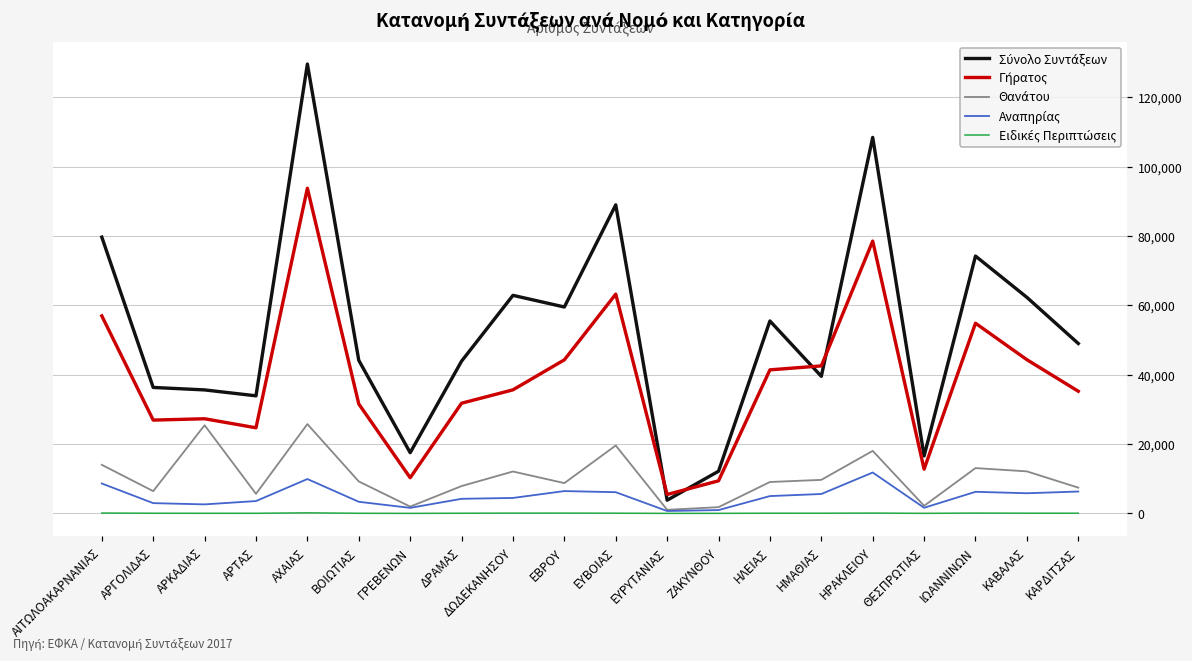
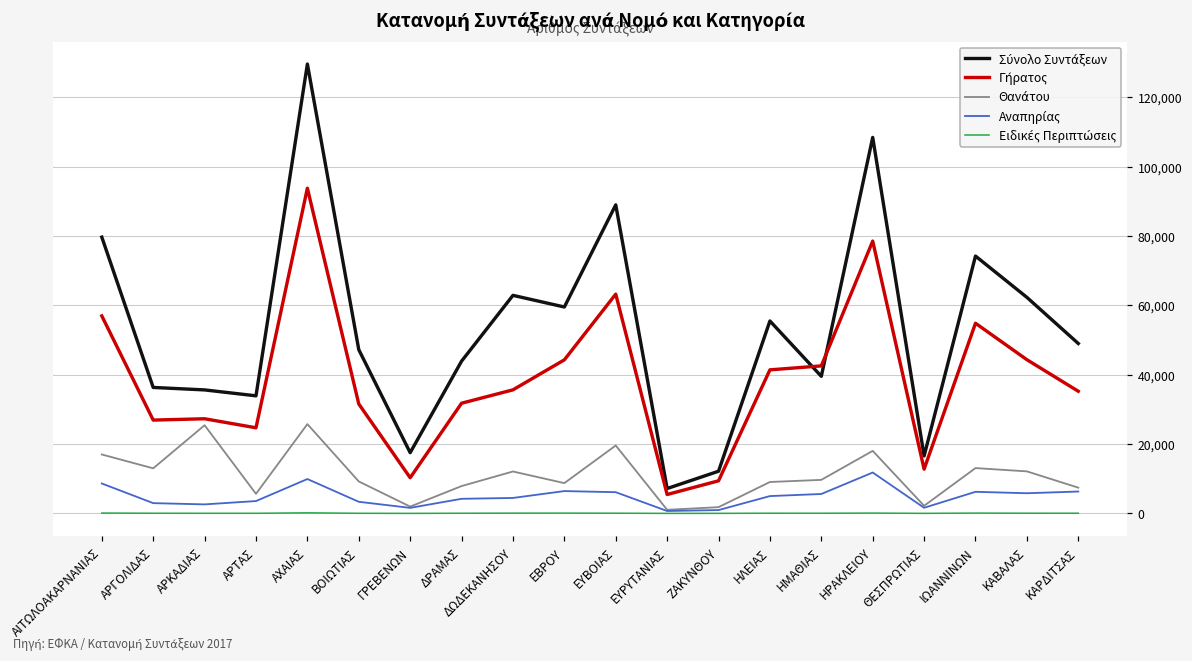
  {
    "Σύνολο Συντάξεων": {
      "ΑΙΤΩΛΟΑΚΑΡΝΑΝΙΑΣ": "80,000",
      "ΑΡΓΟΛΙΔΑΣ": "36,000",
      "ΑΡΚΑΔΙΑΣ": "36,000",
      "ΑΡΤΑΣ": "34,000",
      "ΑΧΑΙΑΣ": "130,000",
-     "ΒΟΙΩΤΙΑΣ": "44,000",
+     "ΒΟΙΩΤΙΑΣ": "47,000",
      "ΓΡΕΒΕΝΩΝ": "18,000",
      "ΔΡΑΜΑΣ": "44,000",
      "ΔΩΔΕΚΑΝΗΣΟΥ": "63,000",
      "ΕΒΡΟΥ": "60,000",
      "ΕΥΒΟΙΑΣ": "89,000",
-     "ΕΥΡΥΤΑΝΙΑΣ": "4,000",
+     "ΕΥΡΥΤΑΝΙΑΣ": "7,000",
      "ΖΑΚΥΝΘΟΥ": "12,000",
      "ΗΛΕΙΑΣ": "55,000",
      "ΗΜΑΘΙΑΣ": "40,000",
      "ΗΡΑΚΛΕΙΟΥ": "108,000",
      "ΘΕΣΠΡΩΤΙΑΣ": "17,000",
      "ΙΩΑΝΝΙΝΩΝ": "74,000",
      "ΚΑΒΑΛΑΣ": "62,000",
      "ΚΑΡΔΙΤΣΑΣ": "49,000"
    },
    "Γήρατος": {
      "ΑΙΤΩΛΟΑΚΑΡΝΑΝΙΑΣ": "57,000",
      "ΑΡΓΟΛΙΔΑΣ": "27,000",
      "ΑΡΚΑΔΙΑΣ": "27,000",
      "ΑΡΤΑΣ": "25,000",
      "ΑΧΑΙΑΣ": "94,000",
      "ΒΟΙΩΤΙΑΣ": "32,000",
      "ΓΡΕΒΕΝΩΝ": "10,000",
      "ΔΡΑΜΑΣ": "32,000",
      "ΔΩΔΕΚΑΝΗΣΟΥ": "36,000",
      "ΕΒΡΟΥ": "44,000",
      "ΕΥΒΟΙΑΣ": "63,000",
      "ΕΥΡΥΤΑΝΙΑΣ": "5,000",
      "ΖΑΚΥΝΘΟΥ": "9,000",
      "ΗΛΕΙΑΣ": "41,000",
      "ΗΜΑΘΙΑΣ": "43,000",
      "ΗΡΑΚΛΕΙΟΥ": "79,000",
      "ΘΕΣΠΡΩΤΙΑΣ": "13,000",
      "ΙΩΑΝΝΙΝΩΝ": "55,000",
      "ΚΑΒΑΛΑΣ": "44,000",
      "ΚΑΡΔΙΤΣΑΣ": "35,000"
    },
    "Θανάτου": {
-     "ΑΙΤΩΛΟΑΚΑΡΝΑΝΙΑΣ": "14,000",
-     "ΑΡΓΟΛΙΔΑΣ": "6,000",
+     "ΑΙΤΩΛΟΑΚΑΡΝΑΝΙΑΣ": "17,000",
+     "ΑΡΓΟΛΙΔΑΣ": "13,000",
      "ΑΡΚΑΔΙΑΣ": "25,000",
      "ΑΡΤΑΣ": "6,000",
      "ΑΧΑΙΑΣ": "26,000",
      "ΒΟΙΩΤΙΑΣ": "9,000",
      "ΔΡΑΜΑΣ": "8,000",
      "ΔΩΔΕΚΑΝΗΣΟΥ": "12,000",
      "ΕΒΡΟΥ": "9,000",
      "ΕΥΒΟΙΑΣ": "20,000",
      "ΖΑΚΥΝΘΟΥ": "2,000",
      "ΗΛΕΙΑΣ": "9,000",
      "ΗΜΑΘΙΑΣ": "10,000",
      "ΗΡΑΚΛΕΙΟΥ": "18,000",
      "ΙΩΑΝΝΙΝΩΝ": "13,000",
      "ΚΑΒΑΛΑΣ": "12,000",
      "ΚΑΡΔΙΤΣΑΣ": "7,000"
    },
    "Αναπηρίας": {
      "ΑΙΤΩΛΟΑΚΑΡΝΑΝΙΑΣ": "9,000",
      "ΑΡΓΟΛΙΔΑΣ": "3,000",
      "ΑΡΚΑΔΙΑΣ": "3,000",
      "ΑΡΤΑΣ": "4,000",
      "ΑΧΑΙΑΣ": "10,000",
      "ΒΟΙΩΤΙΑΣ": "3,000",
      "ΔΡΑΜΑΣ": "4,000",
      "ΔΩΔΕΚΑΝΗΣΟΥ": "4,000",
      "ΕΒΡΟΥ": "6,000",
      "ΕΥΒΟΙΑΣ": "6,000",
      "ΖΑΚΥΝΘΟΥ": "1,000",
      "ΗΛΕΙΑΣ": "5,000",
      "ΗΜΑΘΙΑΣ": "6,000",
      "ΗΡΑΚΛΕΙΟΥ": "12,000",
      "ΙΩΑΝΝΙΝΩΝ": "6,000",
      "ΚΑΒΑΛΑΣ": "6,000",
      "ΚΑΡΔΙΤΣΑΣ": "6,000"
    },
    "Ειδικές Περιπτώσεις": {
      "ΑΙΤΩΛΟΑΚΑΡΝΑΝΙΑΣ": "0",
      "ΑΡΓΟΛΙΔΑΣ": "0",
      "ΑΡΚΑΔΙΑΣ": "0",
      "ΑΡΤΑΣ": "0",
      "ΑΧΑΙΑΣ": "0",
      "ΒΟΙΩΤΙΑΣ": "0",
      "ΓΡΕΒΕΝΩΝ": "0",
      "ΔΡΑΜΑΣ": "0",
      "ΔΩΔΕΚΑΝΗΣΟΥ": "0",
      "ΕΒΡΟΥ": "0",
      "ΕΥΒΟΙΑΣ": "0",
      "ΖΑΚΥΝΘΟΥ": "0",
      "ΗΛΕΙΑΣ": "0",
      "ΗΜΑΘΙΑΣ": "0",
      "ΗΡΑΚΛΕΙΟΥ": "0",
      "ΘΕΣΠΡΩΤΙΑΣ": "0",
      "ΙΩΑΝΝΙΝΩΝ": "0",
      "ΚΑΒΑΛΑΣ": "0",
      "ΚΑΡΔΙΤΣΑΣ": "0"
    }
  }
